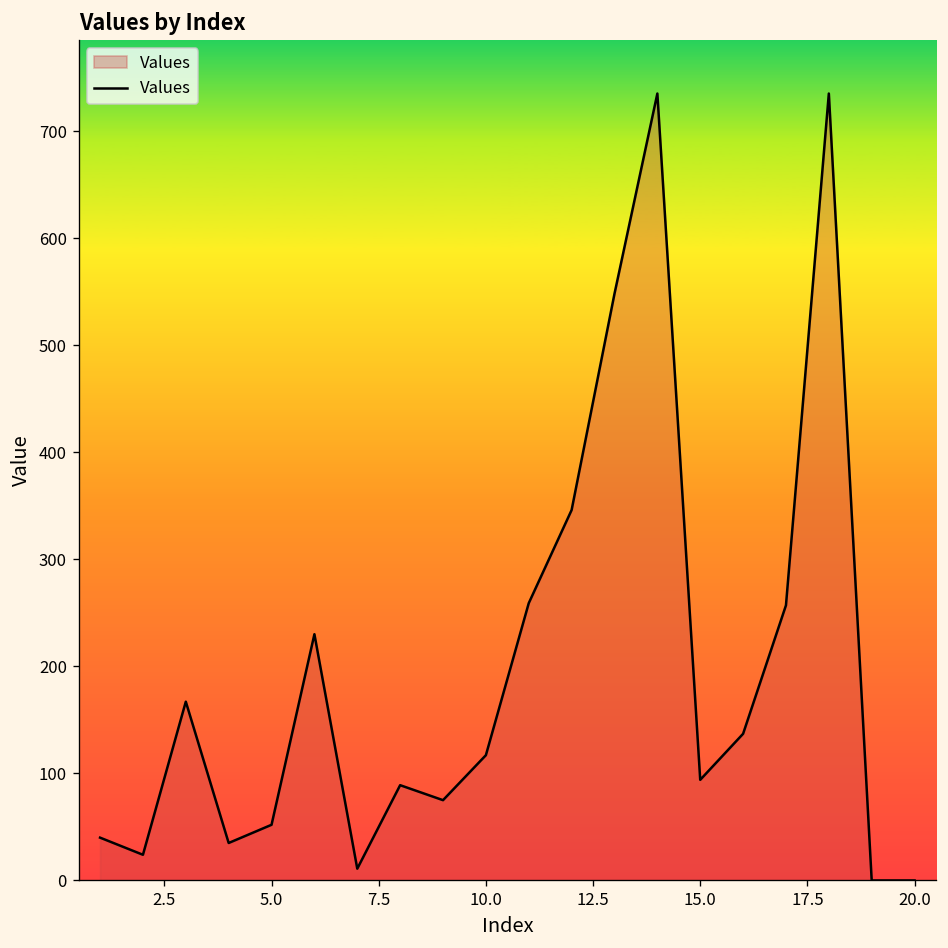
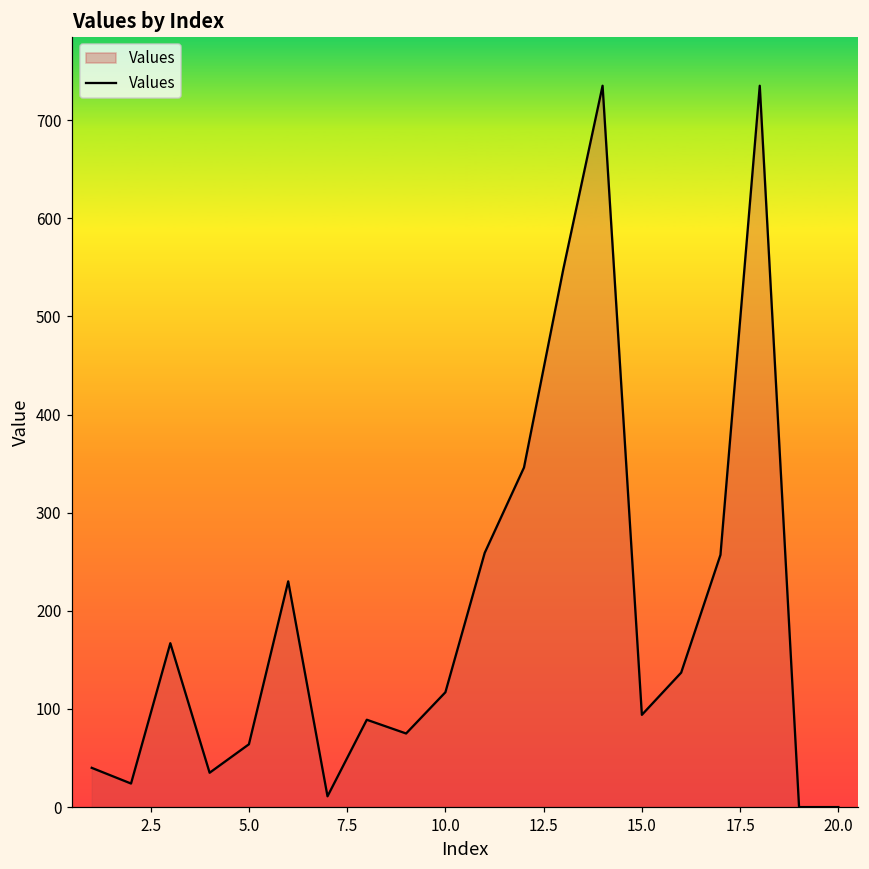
  {
-   "5.0": 50,
+   "5.0": 60,
    "10.0": 120,
    "15.0": 90,
    "20.0": 0
  }
